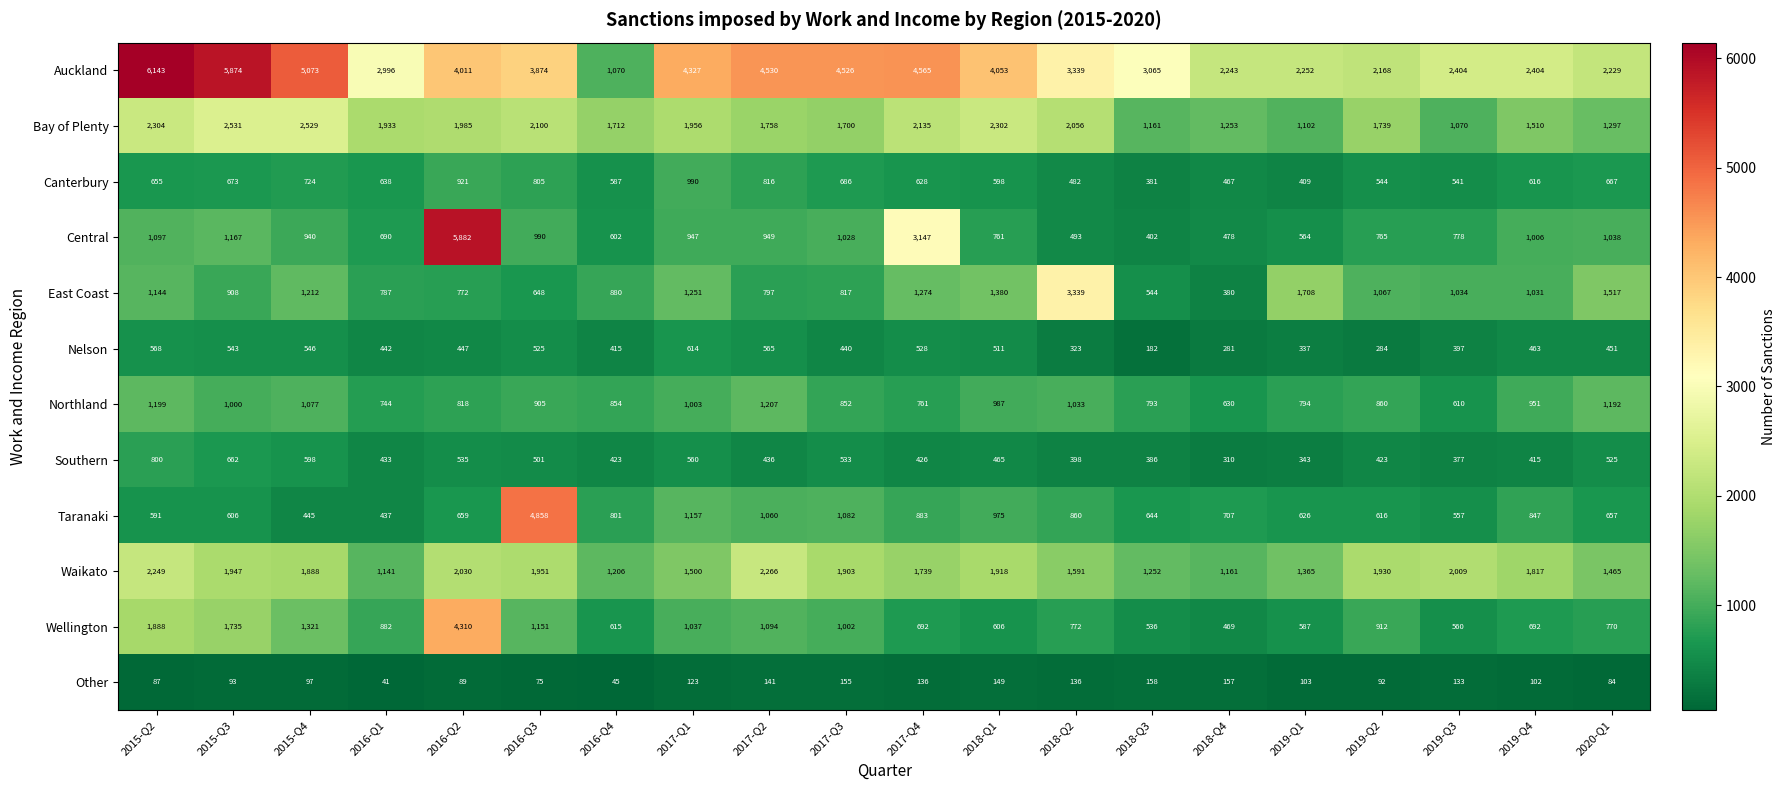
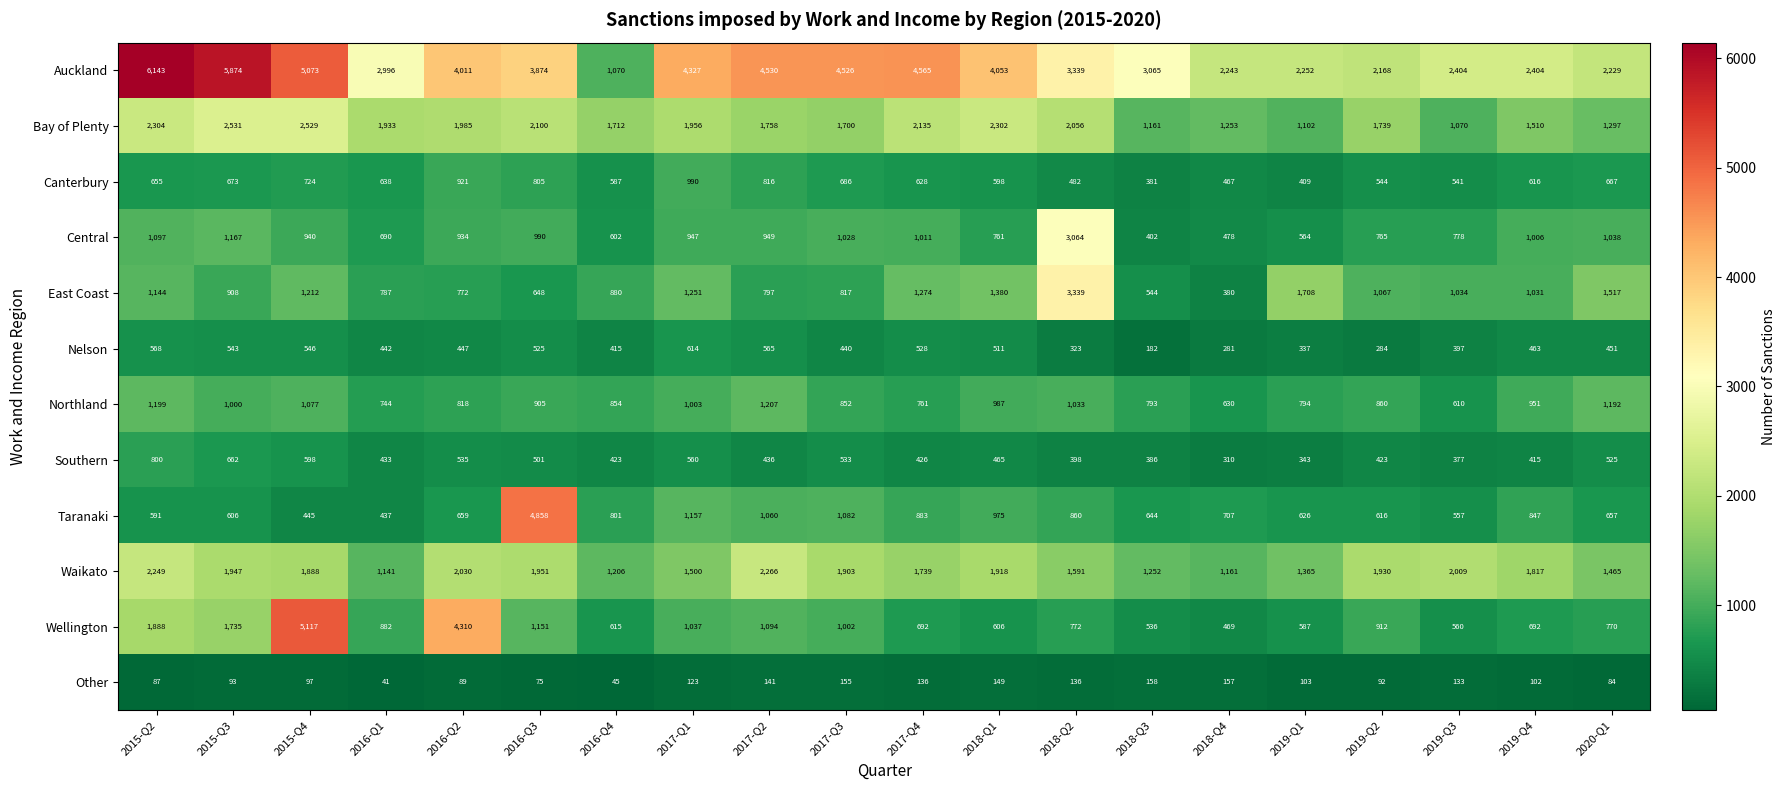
  {
    "Central": {
      "2015-Q2": "1,097",
      "2015-Q3": "1,167",
      "2015-Q4": "940",
      "2016-Q1": "690",
-     "2016-Q2": "5,882",
+     "2016-Q2": "934",
      "2016-Q3": "990",
      "2016-Q4": "602",
      "2017-Q1": "947",
      "2017-Q2": "949",
      "2017-Q3": "1,028",
-     "2017-Q4": "3,147",
+     "2017-Q4": "1,011",
      "2018-Q1": "761",
-     "2018-Q2": "493",
+     "2018-Q2": "3,064",
      "2018-Q3": "402",
      "2018-Q4": "478",
      "2019-Q1": "564",
      "2019-Q2": "765",
      "2019-Q3": "778",
      "2019-Q4": "1,006",
      "2020-Q1": "1,038"
    },
    "Wellington": {
      "2015-Q2": "1,888",
      "2015-Q3": "1,735",
-     "2015-Q4": "1,321",
+     "2015-Q4": "5,117",
      "2016-Q1": "882",
      "2016-Q2": "4,310",
      "2016-Q3": "1,151",
      "2016-Q4": "615",
      "2017-Q1": "1,037",
      "2017-Q2": "1,094",
      "2017-Q3": "1,002",
      "2017-Q4": "692",
      "2018-Q1": "606",
      "2018-Q2": "772",
      "2018-Q3": "536",
      "2018-Q4": "469",
      "2019-Q1": "587",
      "2019-Q2": "912",
      "2019-Q3": "560",
      "2019-Q4": "692",
      "2020-Q1": "770"
    }
  }
